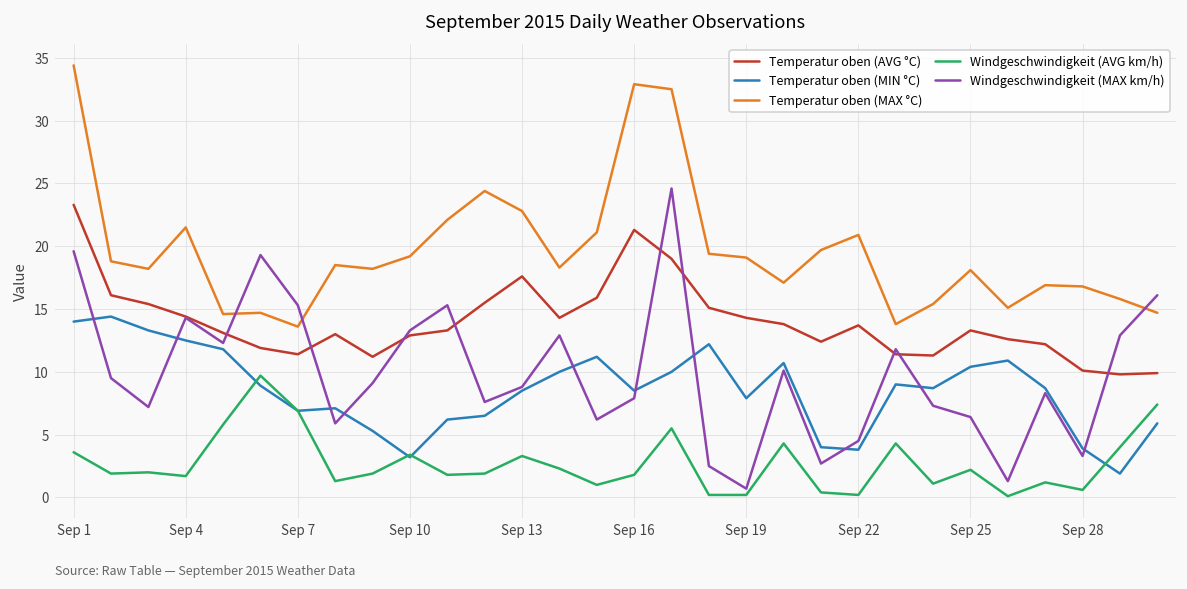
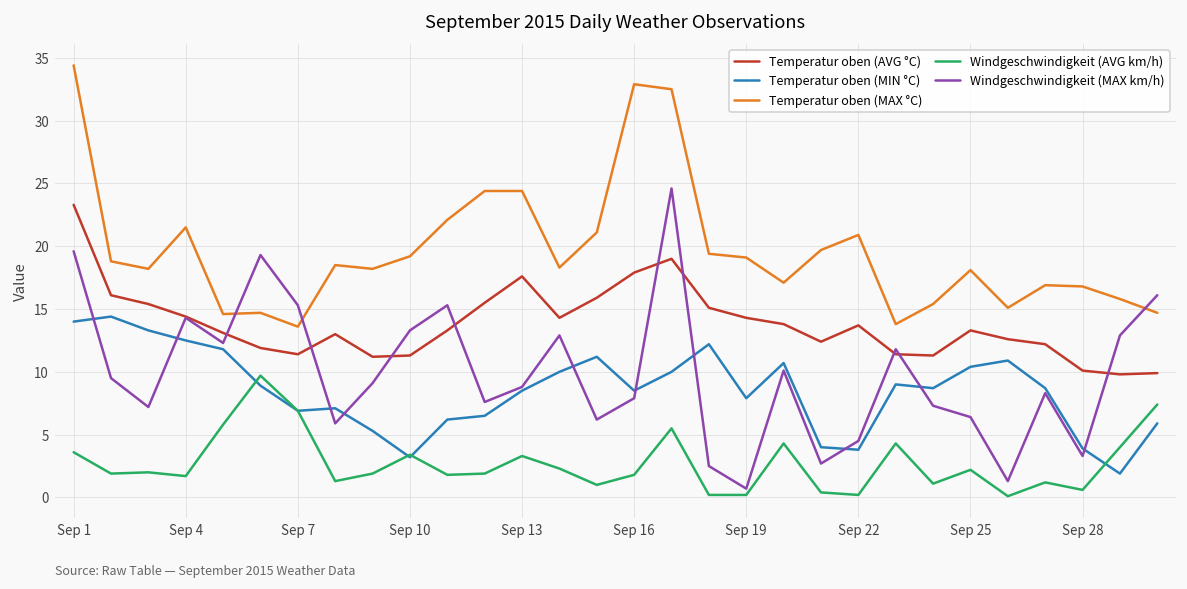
  {
    "Temperatur oben (AVG °C)": {
      "Sep 1": 23.3,
      "Sep 7": 11.4,
-     "Sep 10": 12.9,
+     "Sep 10": 11.3,
      "Sep 13": 17.6,
-     "Sep 16": 21.3,
+     "Sep 16": 17.9,
      "Sep 19": 14.3,
      "Sep 22": 13.7,
      "Sep 25": 13.3,
      "Sep 28": 10.1
    },
    "Temperatur oben (MIN °C)": {
      "Sep 1": 14.0,
      "Sep 4": 12.5,
      "Sep 13": 8.5,
      "Sep 16": 8.5,
      "Sep 19": 7.9,
      "Sep 22": 3.8,
      "Sep 25": 10.4,
      "Sep 28": 3.9
    },
    "Temperatur oben (MAX °C)": {
      "Sep 1": 34.4,
      "Sep 4": 21.5,
      "Sep 7": 13.6,
      "Sep 10": 19.2,
-     "Sep 13": 22.8,
+     "Sep 13": 24.4,
      "Sep 16": 32.9,
      "Sep 19": 19.1,
      "Sep 22": 20.9,
      "Sep 25": 18.1,
      "Sep 28": 16.8
    },
    "Windgeschwindigkeit (AVG km/h)": {
      "Sep 1": 3.6,
      "Sep 4": 1.7,
      "Sep 13": 3.3,
      "Sep 16": 1.8,
      "Sep 19": 0.2,
      "Sep 22": 0.2,
      "Sep 25": 2.2,
      "Sep 28": 0.6
    },
    "Windgeschwindigkeit (MAX km/h)": {
      "Sep 1": 19.6,
      "Sep 7": 15.3,
      "Sep 10": 13.3,
      "Sep 13": 8.8,
      "Sep 16": 7.9,
      "Sep 19": 0.7,
      "Sep 22": 4.5,
      "Sep 25": 6.4,
      "Sep 28": 3.3
    }
  }
